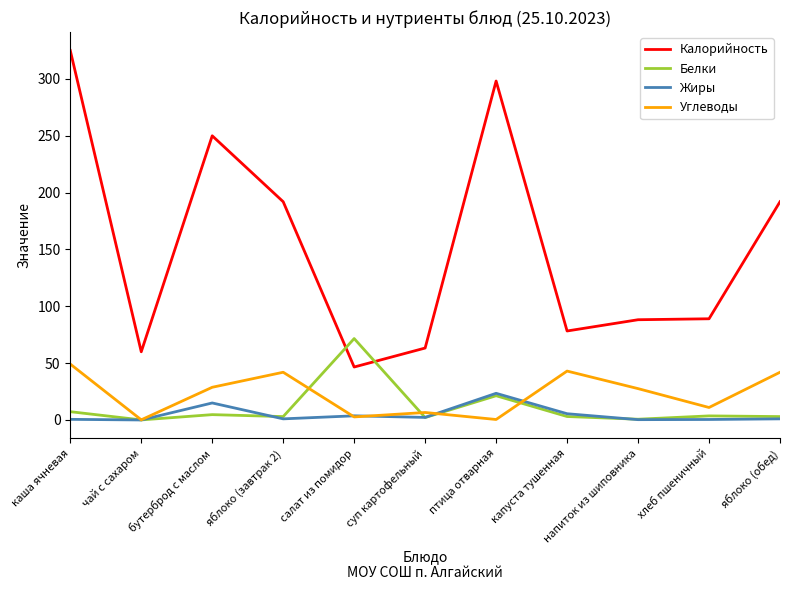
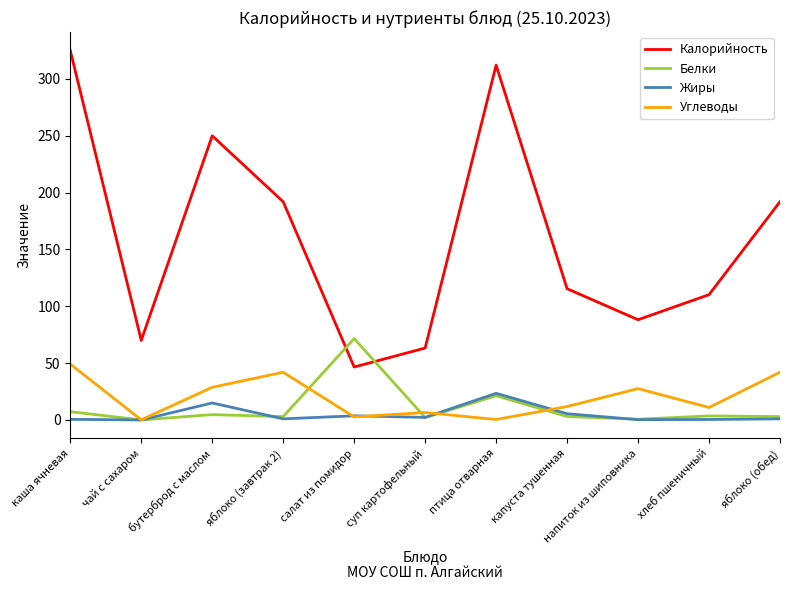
  {
    "Калорийность": {
      "каша ячневая": 325,
-     "чай с сахаром": 60,
+     "чай с сахаром": 70,
      "бутерброд с маслом": 250,
      "яблоко (завтрак 2)": 192,
      "салат из помидор": 47,
      "суп картофельный": 63,
-     "птица отварная": 298,
-     "капуста тушенная": 78,
+     "птица отварная": 312,
+     "капуста тушенная": 116,
      "напиток из шиповника": 88,
-     "хлеб пшеничный": 89,
+     "хлеб пшеничный": 110,
      "яблоко (обед)": 192
    },
    "Белки": {
      "каша ячневая": 7,
      "бутерброд с маслом": 5,
      "салат из помидор": 72,
      "капуста тушенная": 3,
      "хлеб пшеничный": 4
    },
    "Жиры": {
      "каша ячневая": 1,
      "бутерброд с маслом": 15,
      "капуста тушенная": 6,
      "хлеб пшеничный": 0
    },
    "Углеводы": {
      "каша ячневая": 49,
      "бутерброд с маслом": 29,
      "яблоко (завтрак 2)": 42,
      "суп картофельный": 7,
      "птица отварная": 0,
-     "капуста тушенная": 43,
+     "капуста тушенная": 12,
      "напиток из шиповника": 28,
      "хлеб пшеничный": 11,
      "яблоко (обед)": 42
    }
  }
